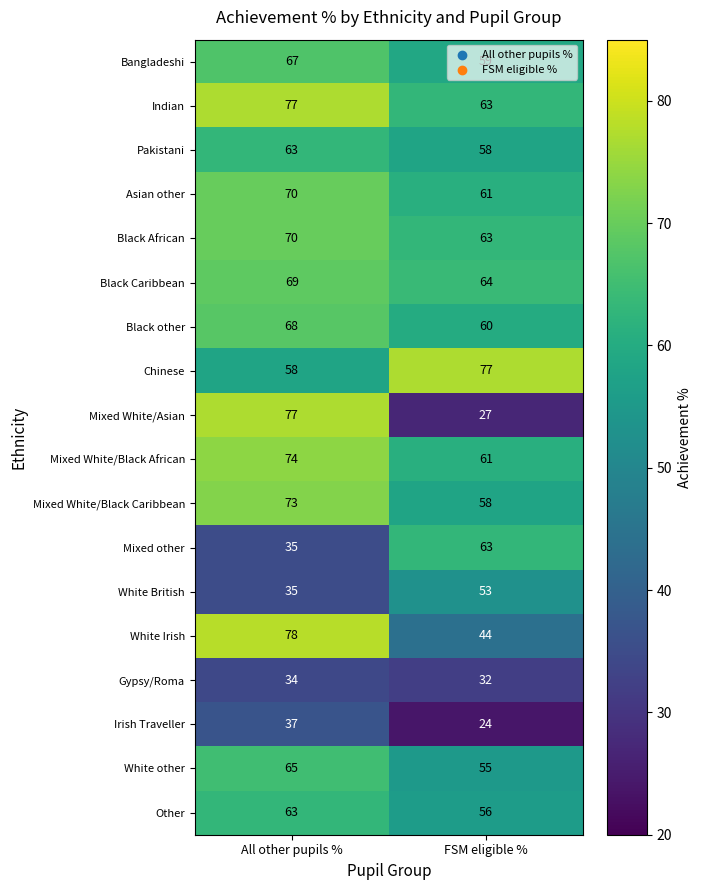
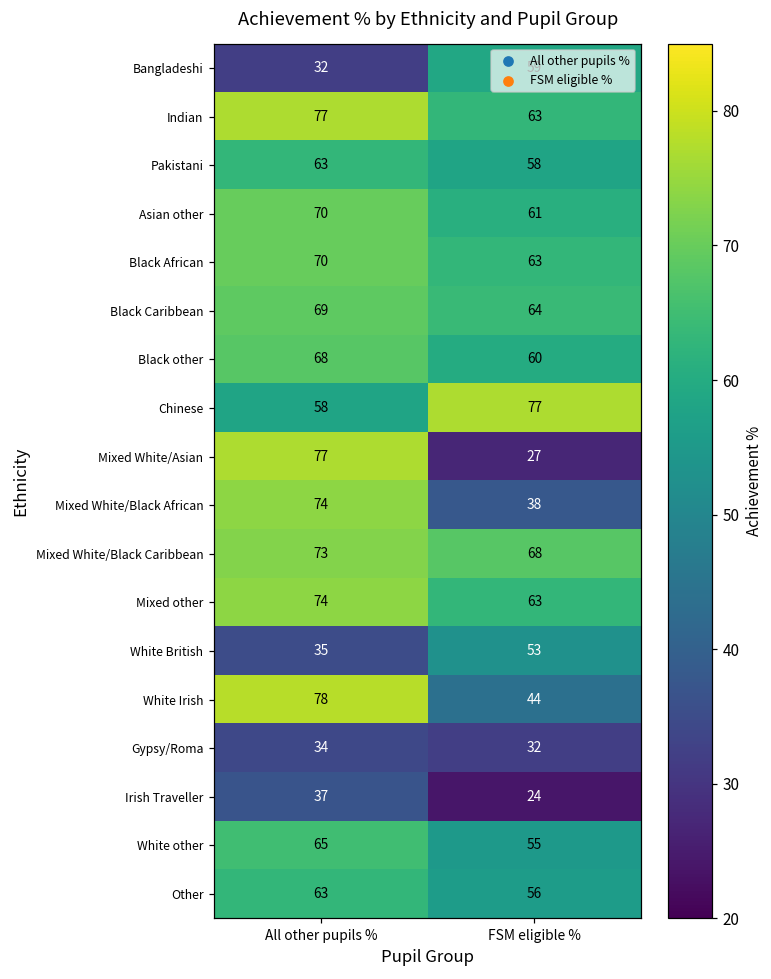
  {
    "Bangladeshi": {
-     "All other pupils %": 67
+     "All other pupils %": 32
    },
    "Indian": {
      "All other pupils %": 77,
      "FSM eligible %": 63
    },
    "Pakistani": {
      "All other pupils %": 63,
      "FSM eligible %": 58
    },
    "Asian other": {
      "All other pupils %": 70,
      "FSM eligible %": 61
    },
    "Black African": {
      "All other pupils %": 70,
      "FSM eligible %": 63
    },
    "Black Caribbean": {
      "All other pupils %": 69,
      "FSM eligible %": 64
    },
    "Black other": {
      "All other pupils %": 68,
      "FSM eligible %": 60
    },
    "Chinese": {
      "All other pupils %": 58,
      "FSM eligible %": 77
    },
    "Mixed White/Asian": {
      "All other pupils %": 77,
      "FSM eligible %": 27
    },
    "Mixed White/Black African": {
      "All other pupils %": 74,
-     "FSM eligible %": 61
+     "FSM eligible %": 38
    },
    "Mixed White/Black Caribbean": {
      "All other pupils %": 73,
-     "FSM eligible %": 58
+     "FSM eligible %": 68
    },
    "Mixed other": {
-     "All other pupils %": 35,
+     "All other pupils %": 74,
      "FSM eligible %": 63
    },
    "White British": {
      "All other pupils %": 35,
      "FSM eligible %": 53
    },
    "White Irish": {
      "All other pupils %": 78,
      "FSM eligible %": 44
    },
    "Gypsy/Roma": {
      "All other pupils %": 34,
      "FSM eligible %": 32
    },
    "Irish Traveller": {
      "All other pupils %": 37,
      "FSM eligible %": 24
    },
    "White other": {
      "All other pupils %": 65,
      "FSM eligible %": 55
    },
    "Other": {
      "All other pupils %": 63,
      "FSM eligible %": 56
    }
  }
